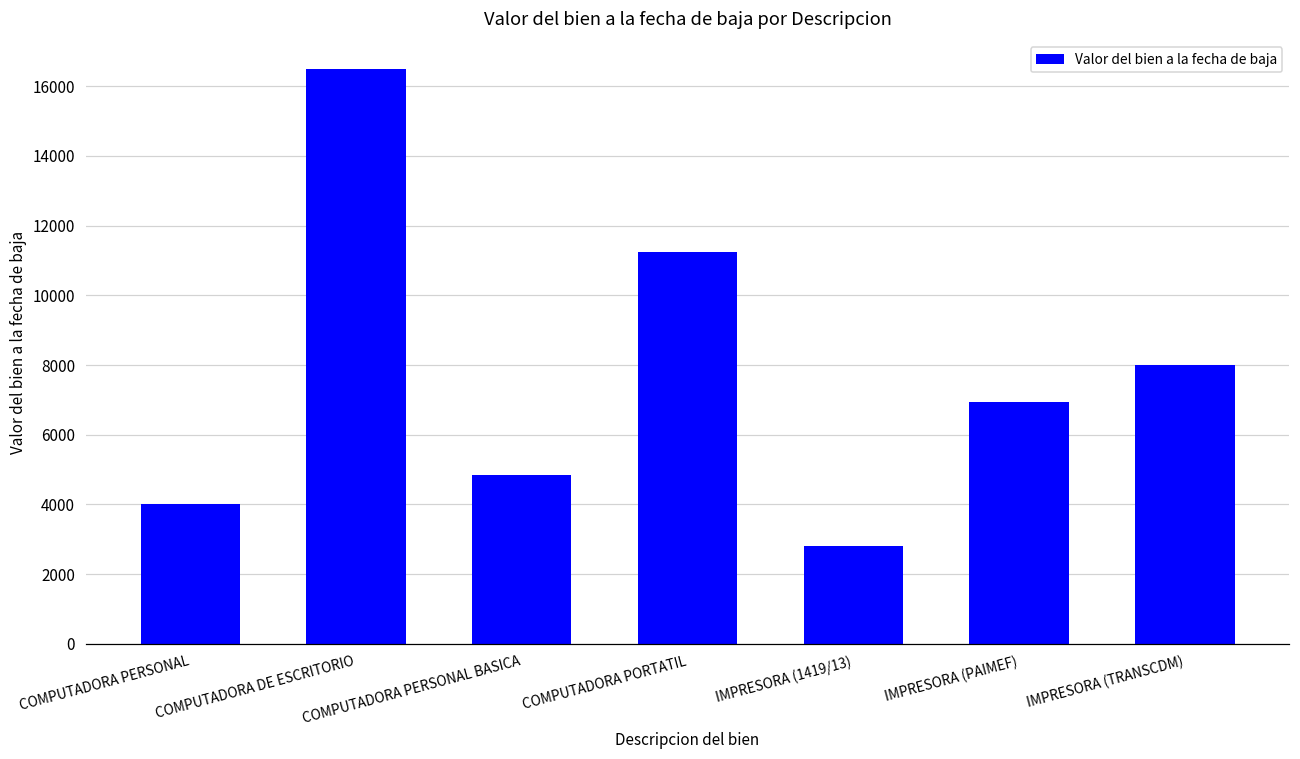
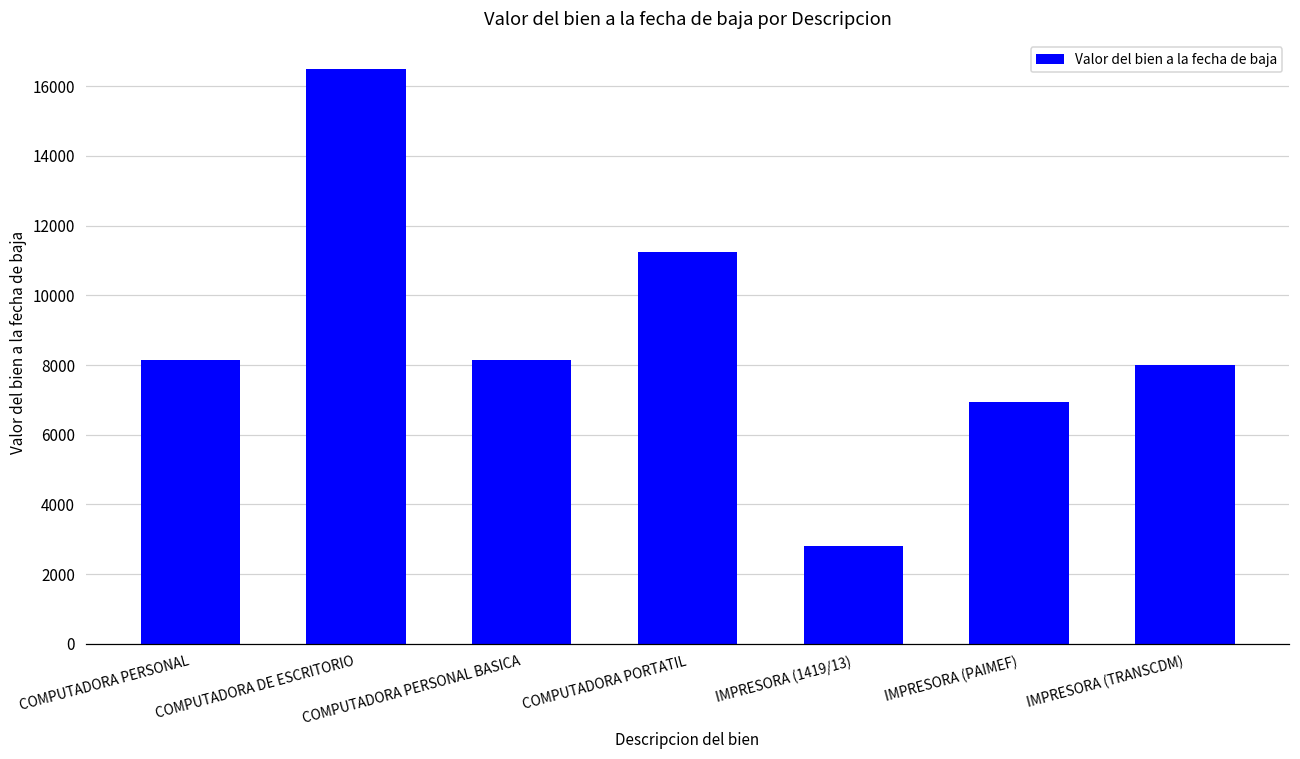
  {
-   "COMPUTADORA PERSONAL": 4000,
+   "COMPUTADORA PERSONAL": 8200,
    "COMPUTADORA DE ESCRITORIO": 16500,
-   "COMPUTADORA PERSONAL BASICA": 4900,
+   "COMPUTADORA PERSONAL BASICA": 8200,
    "COMPUTADORA PORTATIL": 11300,
    "IMPRESORA (1419/13)": 2800,
    "IMPRESORA (PAIMEF)": 6900,
    "IMPRESORA (TRANSCDM)": 8000
  }
